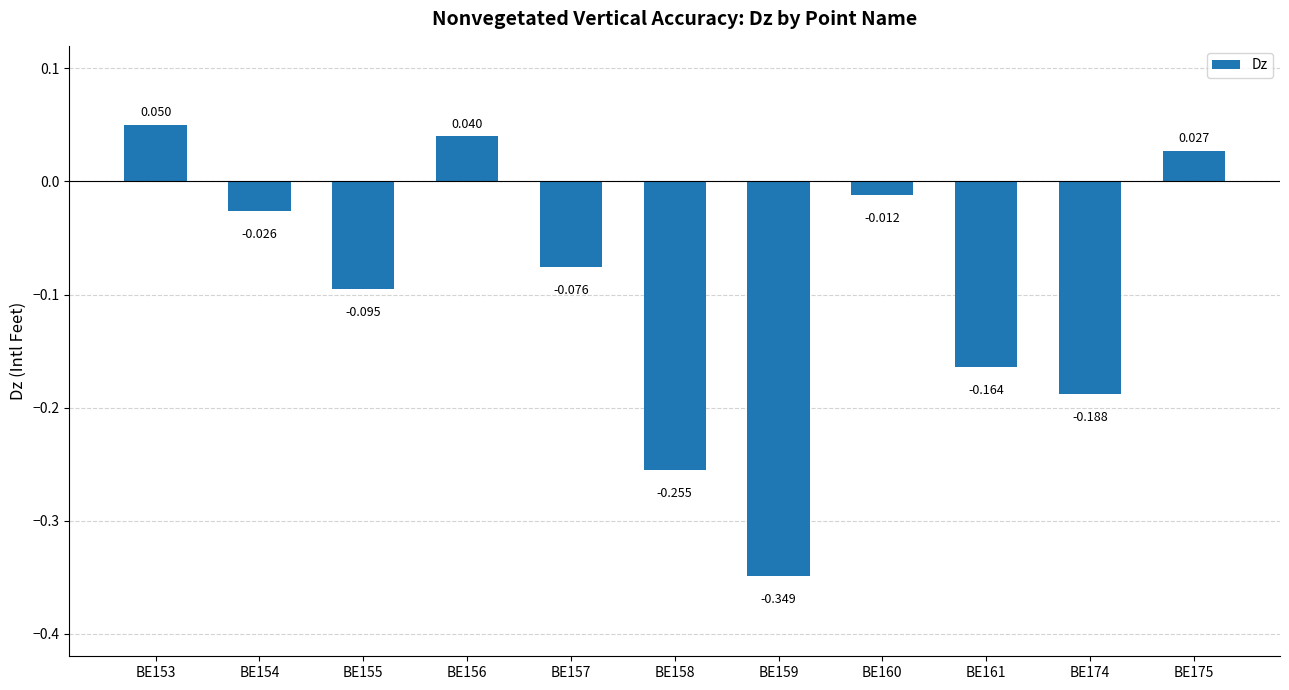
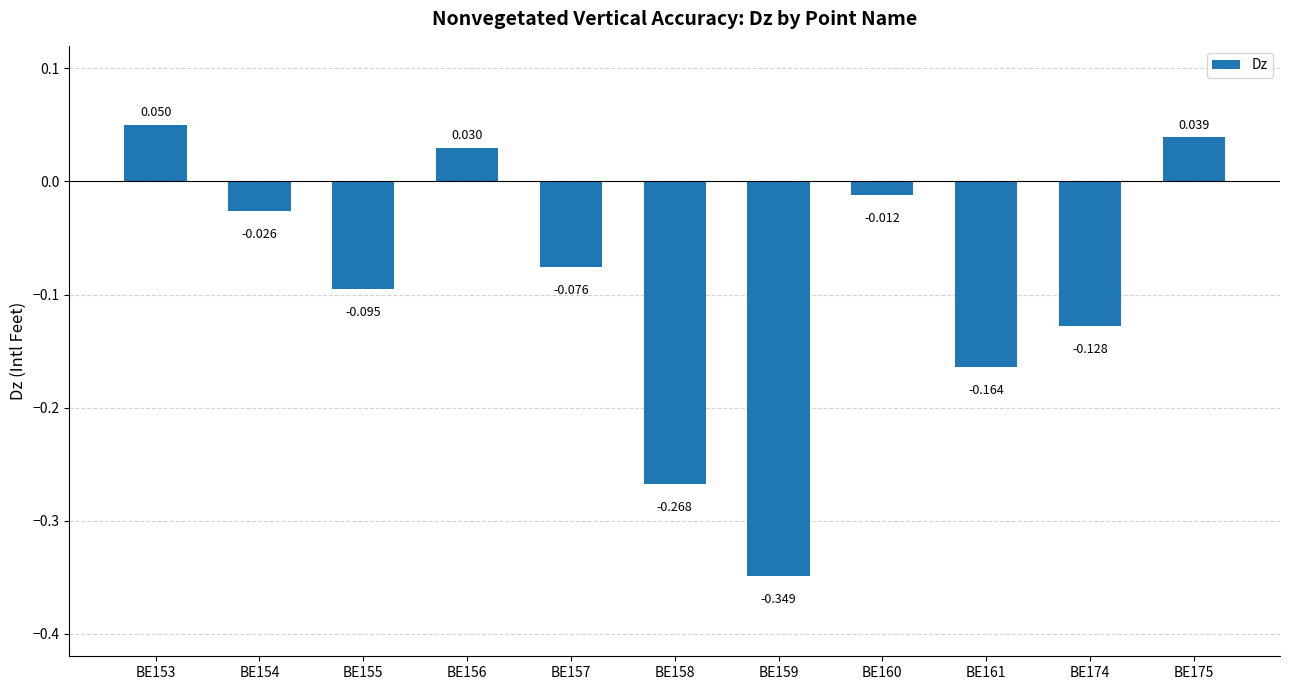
  {
    "BE153": 0.050,
    "BE154": -0.026,
    "BE155": -0.095,
-   "BE156": 0.040,
+   "BE156": 0.030,
    "BE157": -0.076,
-   "BE158": -0.255,
+   "BE158": -0.268,
    "BE159": -0.349,
    "BE160": -0.012,
    "BE161": -0.164,
-   "BE174": -0.188,
-   "BE175": 0.027
+   "BE174": -0.128,
+   "BE175": 0.039
  }
